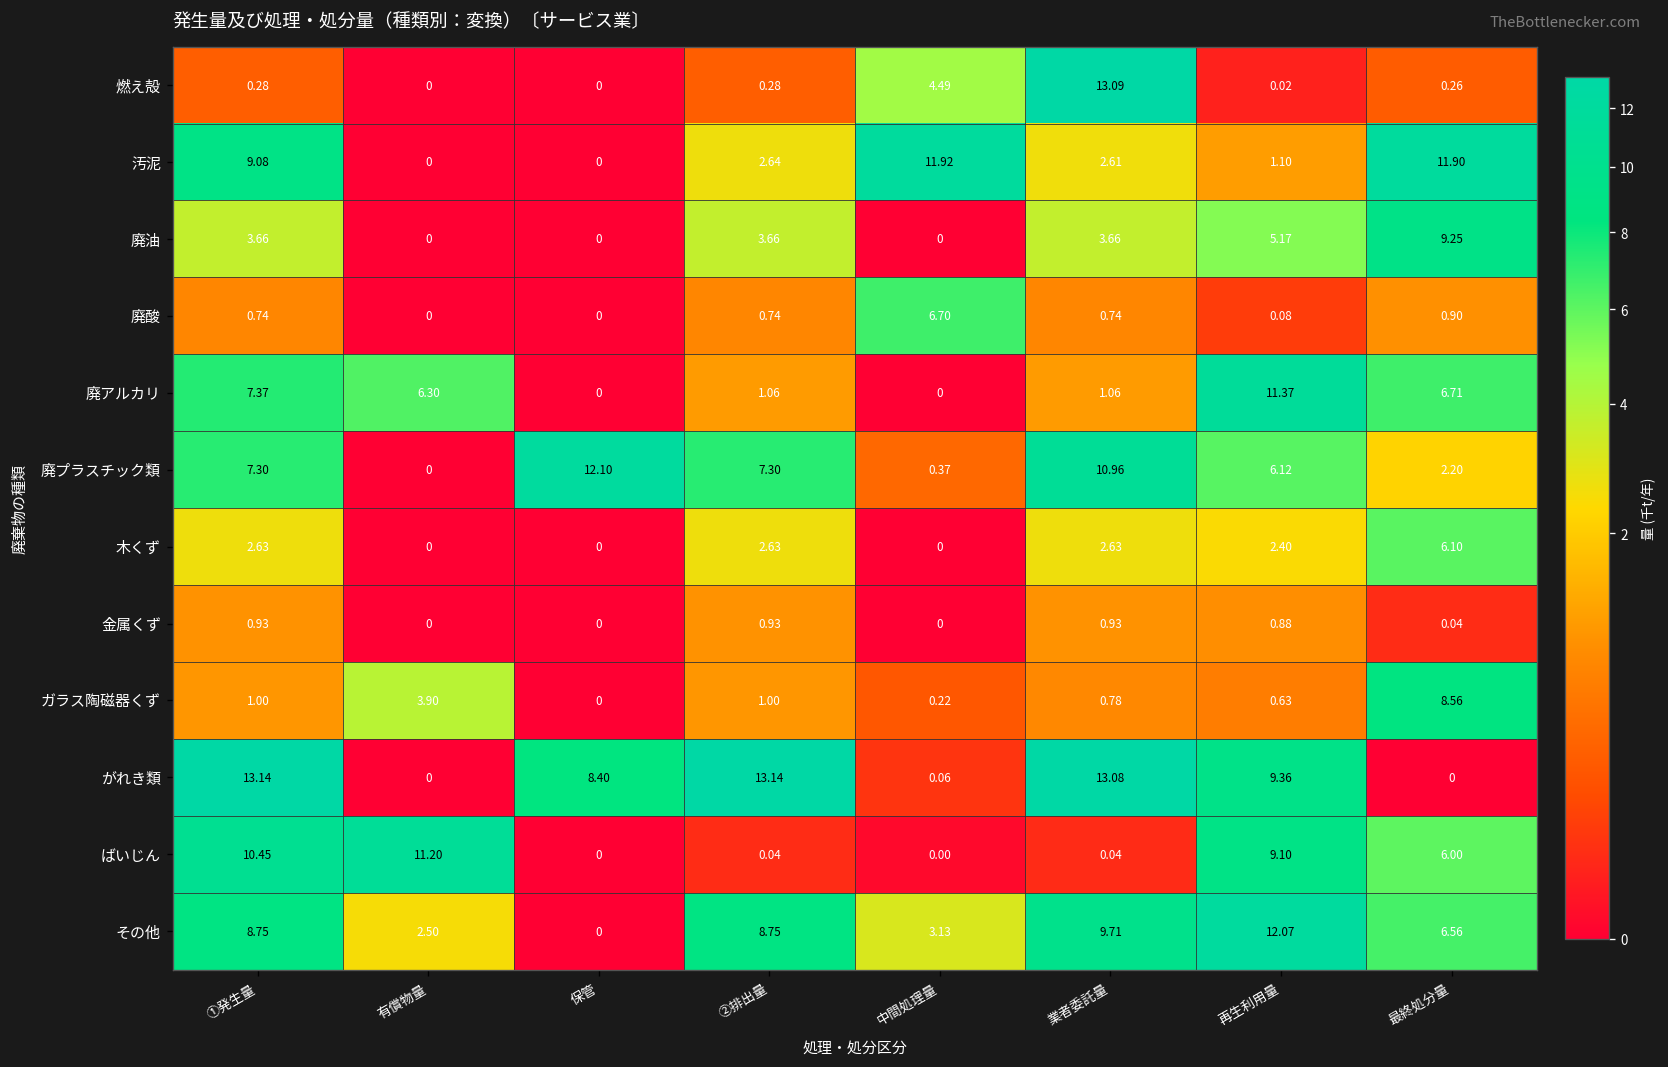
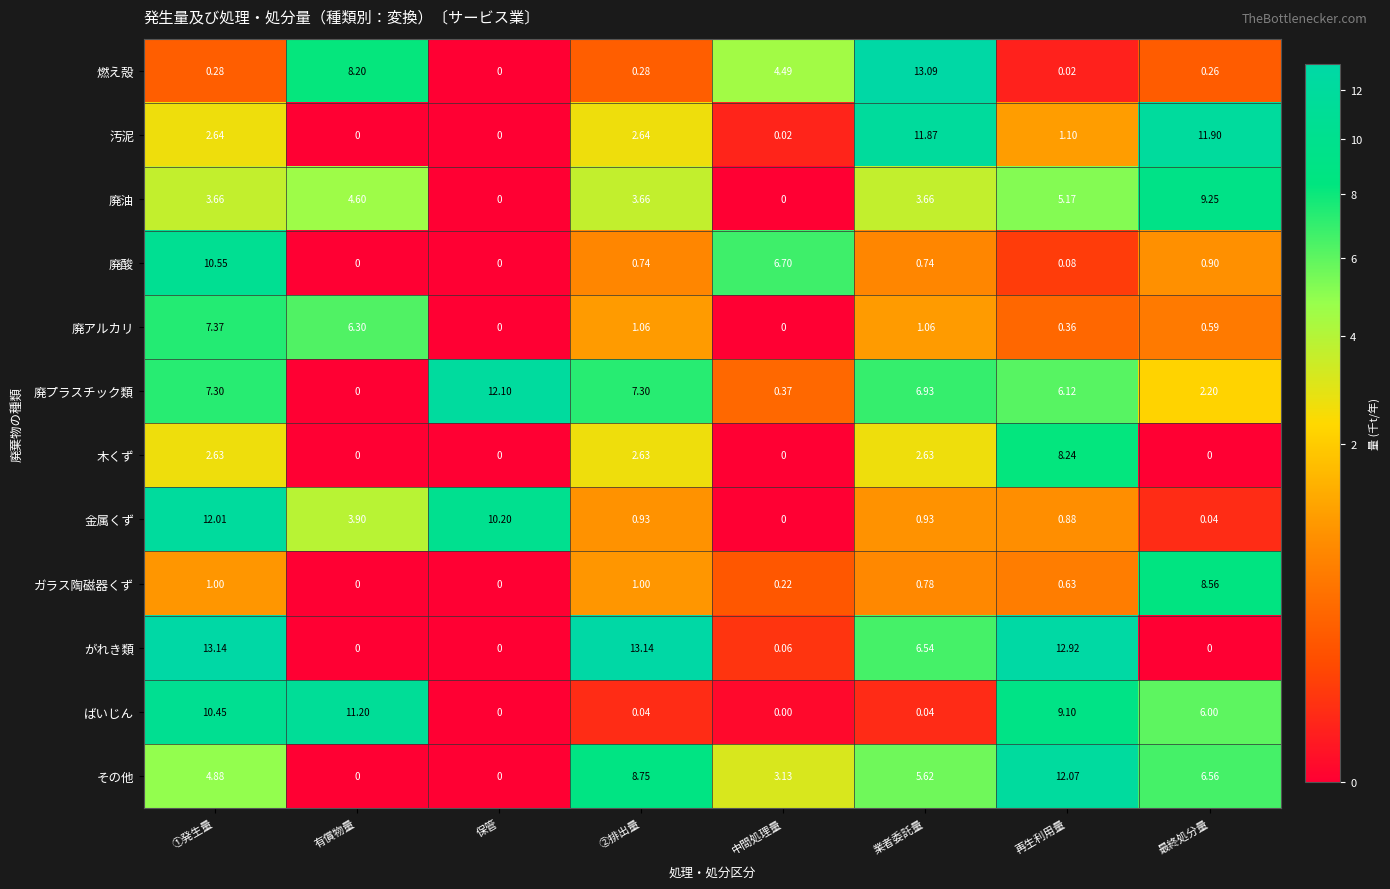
  {
    "燃え殻": {
      "①発生量": 0.28,
-     "有償物量": 0,
+     "有償物量": 8.20,
      "保管": 0,
      "②排出量": 0.28,
      "中間処理量": 4.49,
      "業者委託量": 13.09,
      "再生利用量": 0.02,
      "最終処分量": 0.26
    },
    "汚泥": {
-     "①発生量": 9.08,
+     "①発生量": 2.64,
      "有償物量": 0,
      "保管": 0,
      "②排出量": 2.64,
-     "中間処理量": 11.92,
-     "業者委託量": 2.61,
+     "中間処理量": 0.02,
+     "業者委託量": 11.87,
      "再生利用量": 1.10,
      "最終処分量": 11.90
    },
    "廃油": {
      "①発生量": 3.66,
-     "有償物量": 0,
+     "有償物量": 4.60,
      "保管": 0,
      "②排出量": 3.66,
      "中間処理量": 0,
      "業者委託量": 3.66,
      "再生利用量": 5.17,
      "最終処分量": 9.25
    },
    "廃酸": {
-     "①発生量": 0.74,
+     "①発生量": 10.55,
      "有償物量": 0,
      "保管": 0,
      "②排出量": 0.74,
      "中間処理量": 6.70,
      "業者委託量": 0.74,
      "再生利用量": 0.08,
      "最終処分量": 0.90
    },
    "廃アルカリ": {
      "①発生量": 7.37,
      "有償物量": 6.30,
      "保管": 0,
      "②排出量": 1.06,
      "中間処理量": 0,
      "業者委託量": 1.06,
-     "再生利用量": 11.37,
-     "最終処分量": 6.71
+     "再生利用量": 0.36,
+     "最終処分量": 0.59
    },
    "廃プラスチック類": {
      "①発生量": 7.30,
      "有償物量": 0,
      "保管": 12.10,
      "②排出量": 7.30,
      "中間処理量": 0.37,
-     "業者委託量": 10.96,
+     "業者委託量": 6.93,
      "再生利用量": 6.12,
      "最終処分量": 2.20
    },
    "木くず": {
      "①発生量": 2.63,
      "有償物量": 0,
      "保管": 0,
      "②排出量": 2.63,
      "中間処理量": 0,
      "業者委託量": 2.63,
-     "再生利用量": 2.40,
-     "最終処分量": 6.10
+     "再生利用量": 8.24,
+     "最終処分量": 0
    },
    "金属くず": {
-     "①発生量": 0.93,
-     "有償物量": 0,
-     "保管": 0,
+     "①発生量": 12.01,
+     "有償物量": 3.90,
+     "保管": 10.20,
      "②排出量": 0.93,
      "中間処理量": 0,
      "業者委託量": 0.93,
      "再生利用量": 0.88,
      "最終処分量": 0.04
    },
    "ガラス陶磁器くず": {
      "①発生量": 1.00,
-     "有償物量": 3.90,
+     "有償物量": 0,
      "保管": 0,
      "②排出量": 1.00,
      "中間処理量": 0.22,
      "業者委託量": 0.78,
      "再生利用量": 0.63,
      "最終処分量": 8.56
    },
    "がれき類": {
      "①発生量": 13.14,
      "有償物量": 0,
-     "保管": 8.40,
+     "保管": 0,
      "②排出量": 13.14,
      "中間処理量": 0.06,
-     "業者委託量": 13.08,
-     "再生利用量": 9.36,
+     "業者委託量": 6.54,
+     "再生利用量": 12.92,
      "最終処分量": 0
    },
    "ばいじん": {
      "①発生量": 10.45,
      "有償物量": 11.20,
      "保管": 0,
      "②排出量": 0.04,
      "中間処理量": 0.00,
      "業者委託量": 0.04,
      "再生利用量": 9.10,
      "最終処分量": 6.00
    },
    "その他": {
-     "①発生量": 8.75,
-     "有償物量": 2.50,
+     "①発生量": 4.88,
+     "有償物量": 0,
      "保管": 0,
      "②排出量": 8.75,
      "中間処理量": 3.13,
-     "業者委託量": 9.71,
+     "業者委託量": 5.62,
      "再生利用量": 12.07,
      "最終処分量": 6.56
    }
  }
